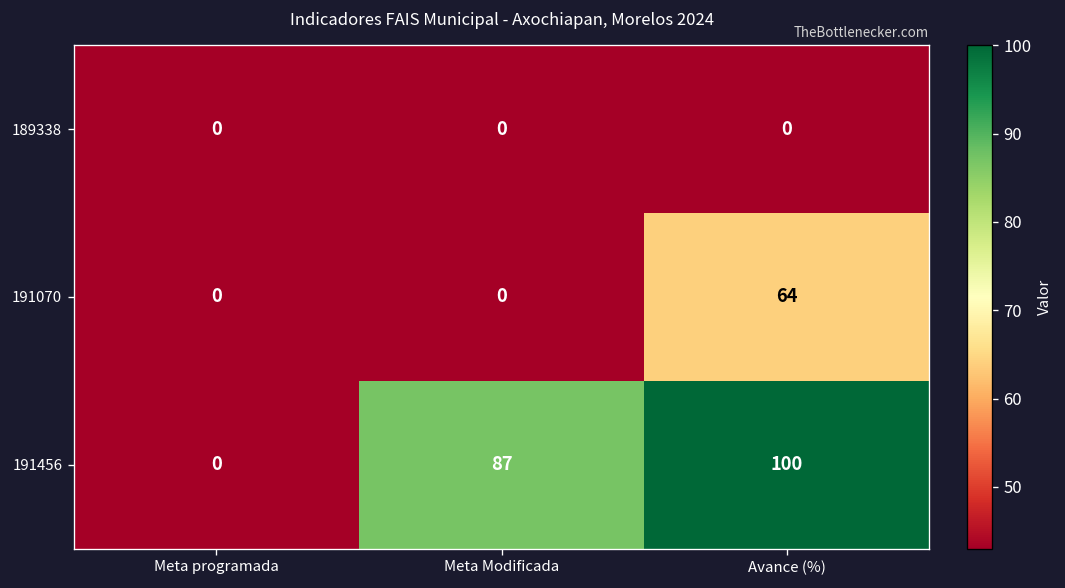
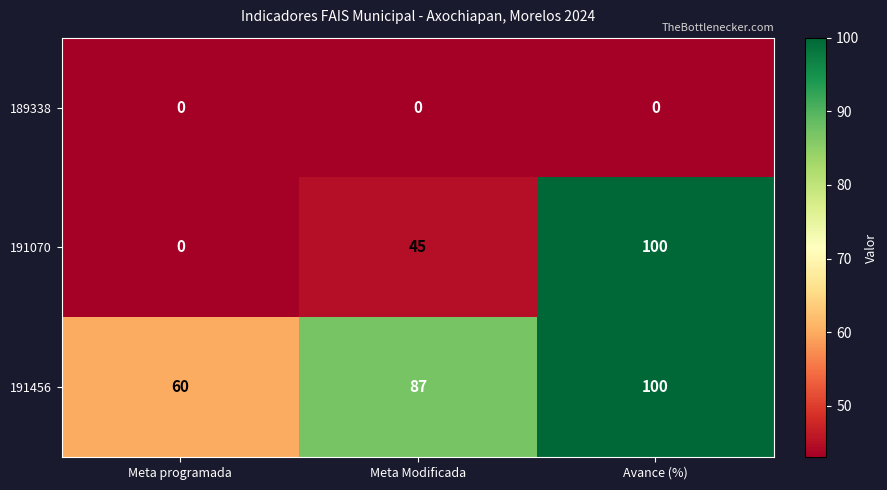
  {
    "189338": {
      "Meta programada": 0,
      "Meta Modificada": 0,
      "Avance (%)": 0
    },
    "191070": {
      "Meta programada": 0,
-     "Meta Modificada": 0,
-     "Avance (%)": 64
+     "Meta Modificada": 45,
+     "Avance (%)": 100
    },
    "191456": {
-     "Meta programada": 0,
+     "Meta programada": 60,
      "Meta Modificada": 87,
      "Avance (%)": 100
    }
  }
